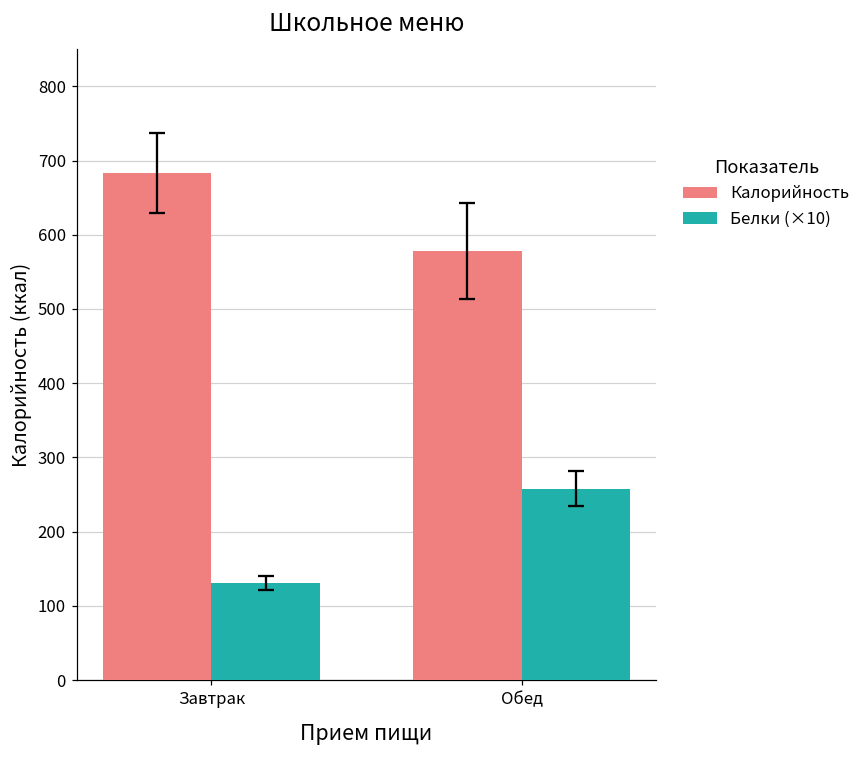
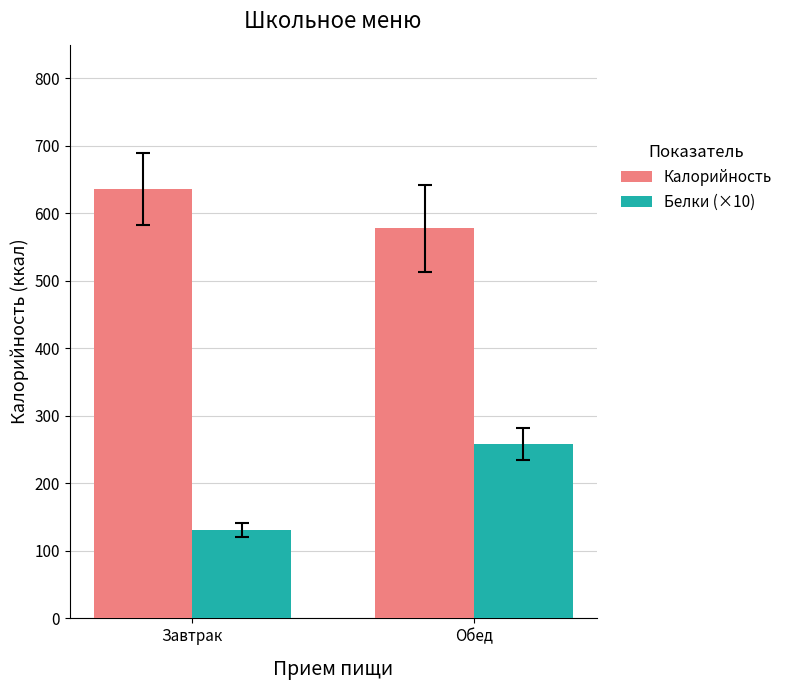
  {
    "Калорийность": {
-     "Завтрак": 680,
+     "Завтрак": 640,
      "Обед": 580
    }
  }
